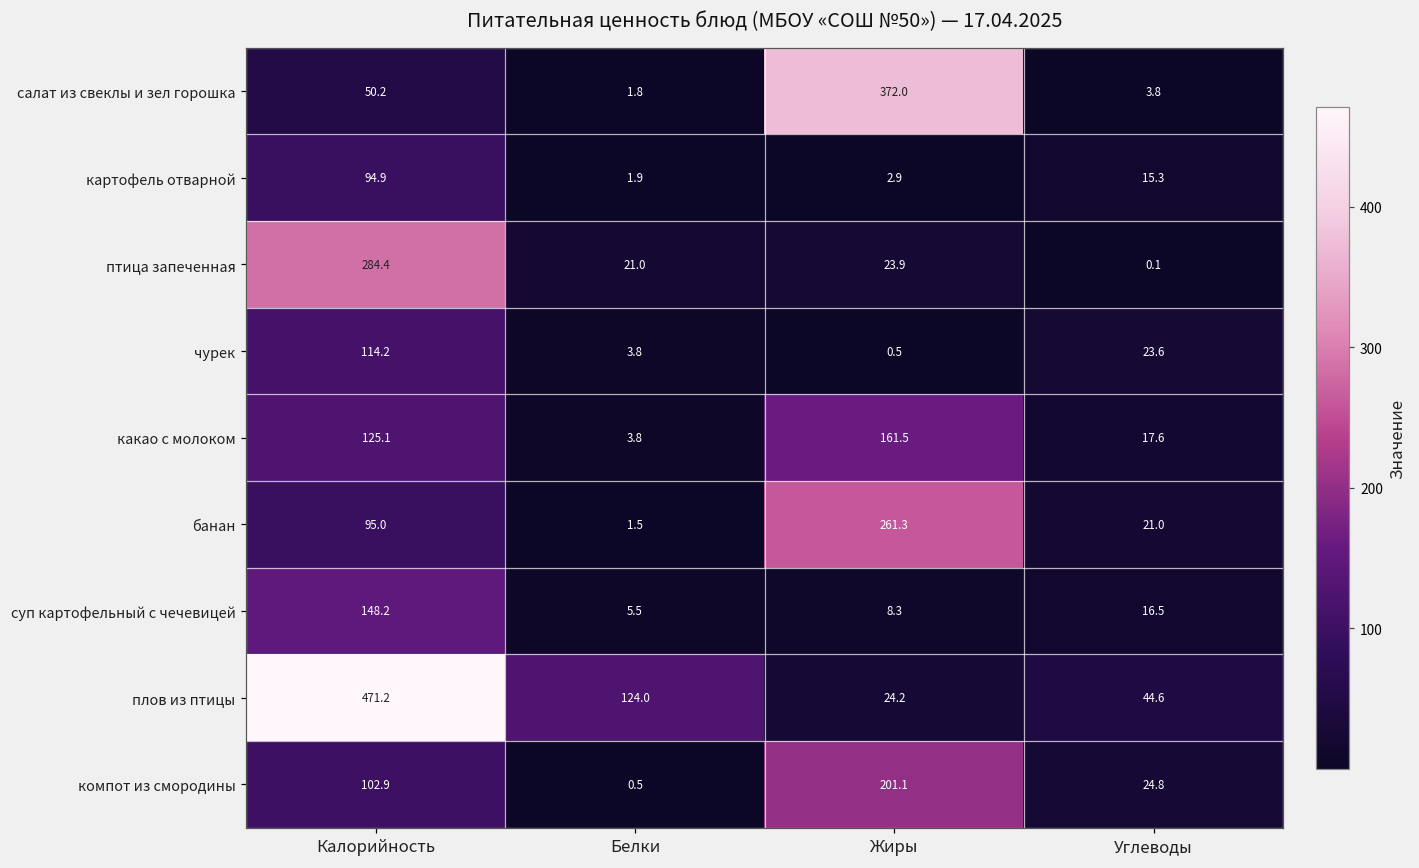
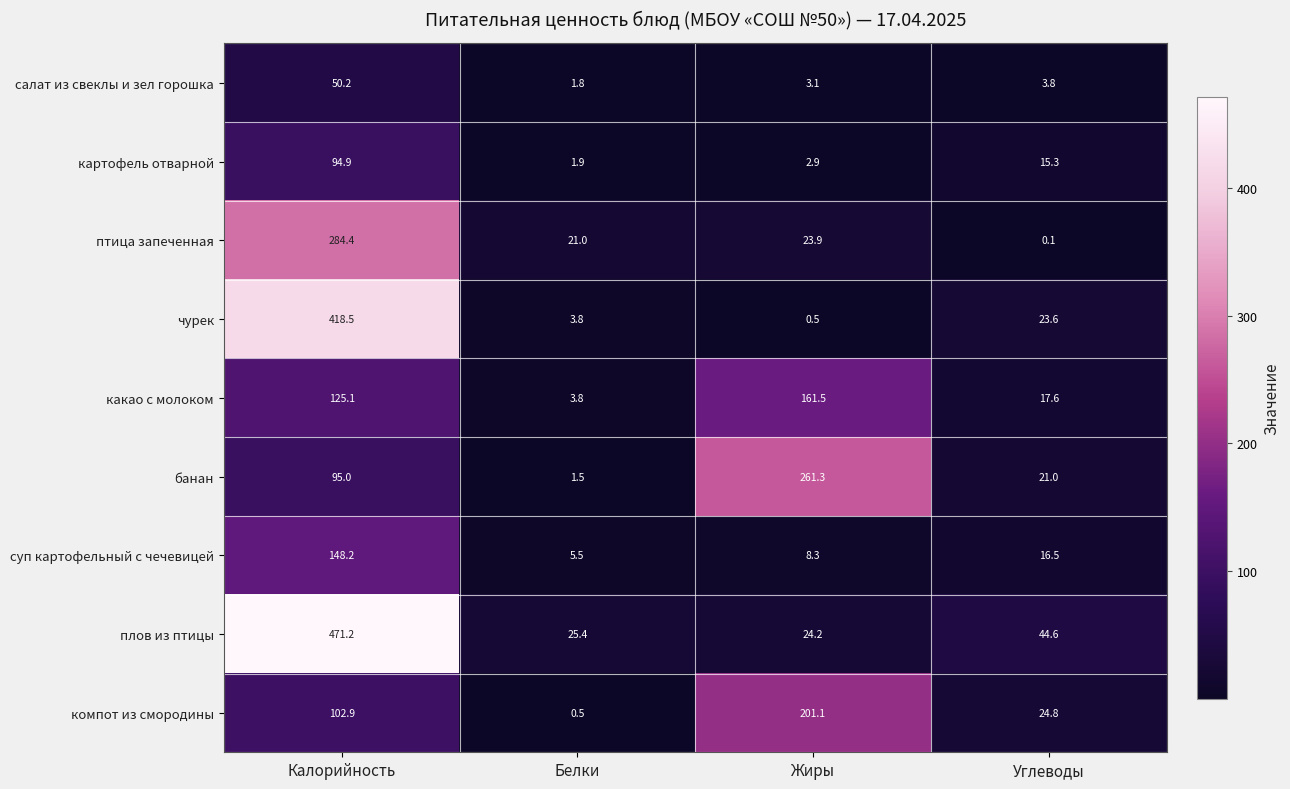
  {
    "салат из свеклы и зел горошка": {
      "Калорийность": 50.2,
      "Белки": 1.8,
-     "Жиры": 372.0,
+     "Жиры": 3.1,
      "Углеводы": 3.8
    },
    "картофель отварной": {
      "Калорийность": 94.9,
      "Белки": 1.9,
      "Жиры": 2.9,
      "Углеводы": 15.3
    },
    "птица запеченная": {
      "Калорийность": 284.4,
      "Белки": 21.0,
      "Жиры": 23.9,
      "Углеводы": 0.1
    },
    "чурек": {
-     "Калорийность": 114.2,
+     "Калорийность": 418.5,
      "Белки": 3.8,
      "Жиры": 0.5,
      "Углеводы": 23.6
    },
    "какао с молоком": {
      "Калорийность": 125.1,
      "Белки": 3.8,
      "Жиры": 161.5,
      "Углеводы": 17.6
    },
    "банан": {
      "Калорийность": 95.0,
      "Белки": 1.5,
      "Жиры": 261.3,
      "Углеводы": 21.0
    },
    "суп картофельный с чечевицей": {
      "Калорийность": 148.2,
      "Белки": 5.5,
      "Жиры": 8.3,
      "Углеводы": 16.5
    },
    "плов из птицы": {
      "Калорийность": 471.2,
-     "Белки": 124.0,
+     "Белки": 25.4,
      "Жиры": 24.2,
      "Углеводы": 44.6
    },
    "компот из смородины": {
      "Калорийность": 102.9,
      "Белки": 0.5,
      "Жиры": 201.1,
      "Углеводы": 24.8
    }
  }
